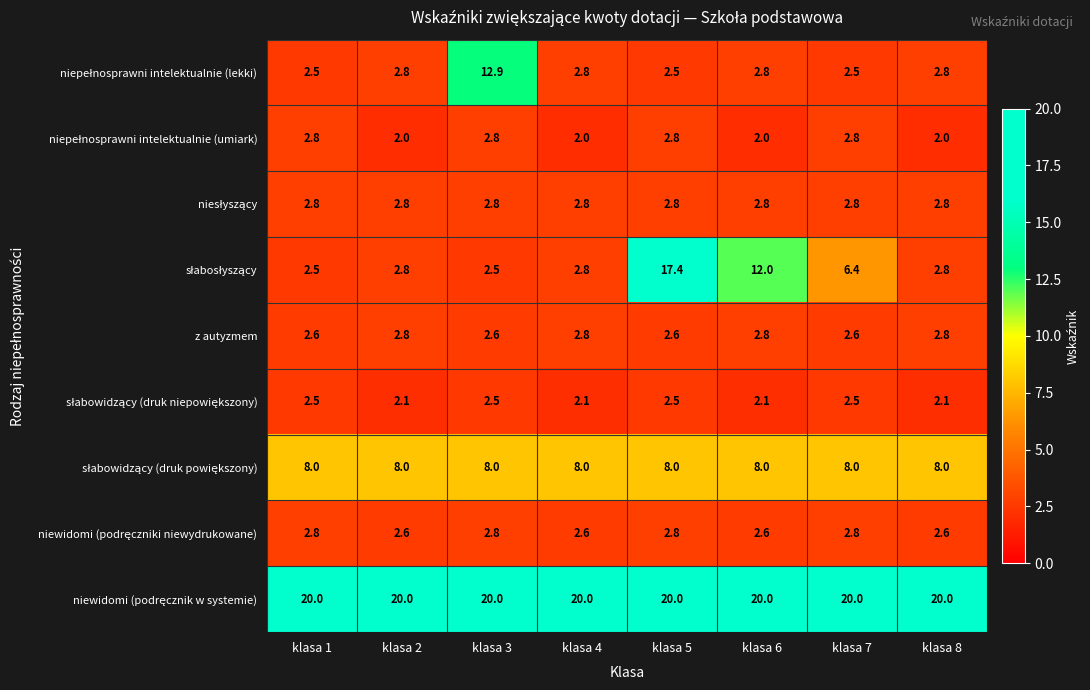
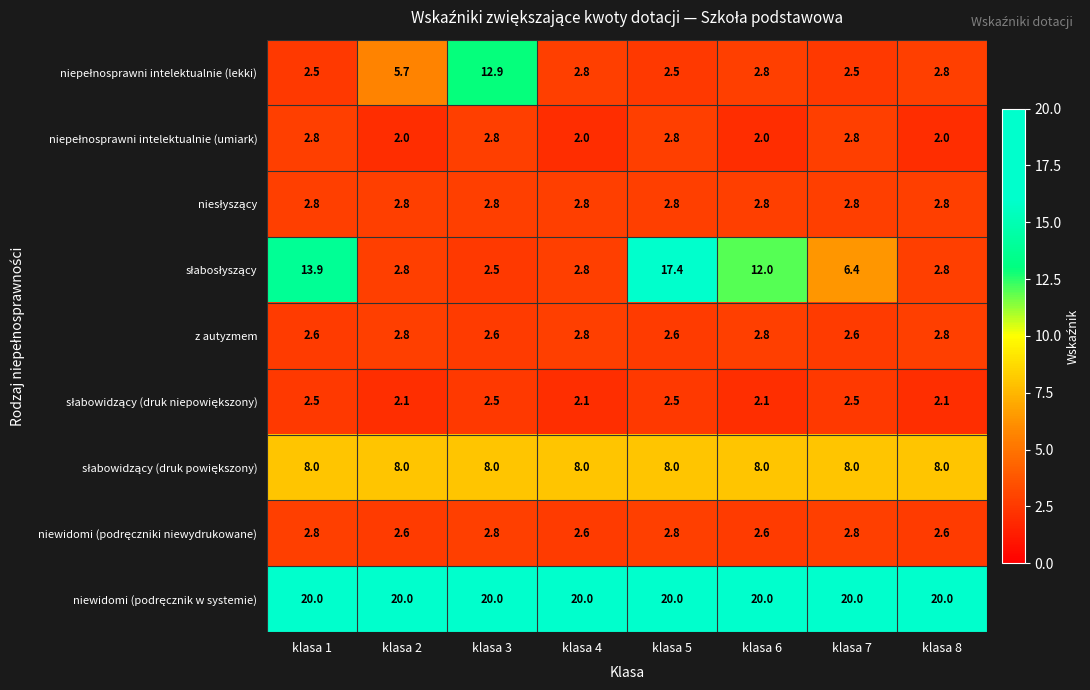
  {
    "niepełnosprawni intelektualnie (lekki)": {
      "klasa 1": 2.5,
-     "klasa 2": 2.8,
+     "klasa 2": 5.7,
      "klasa 3": 12.9,
      "klasa 4": 2.8,
      "klasa 5": 2.5,
      "klasa 6": 2.8,
      "klasa 7": 2.5,
      "klasa 8": 2.8
    },
    "niepełnosprawni intelektualnie (umiark)": {
      "klasa 1": 2.8,
      "klasa 2": 2.0,
      "klasa 3": 2.8,
      "klasa 4": 2.0,
      "klasa 5": 2.8,
      "klasa 6": 2.0,
      "klasa 7": 2.8,
      "klasa 8": 2.0
    },
    "niesłyszący": {
      "klasa 1": 2.8,
      "klasa 2": 2.8,
      "klasa 3": 2.8,
      "klasa 4": 2.8,
      "klasa 5": 2.8,
      "klasa 6": 2.8,
      "klasa 7": 2.8,
      "klasa 8": 2.8
    },
    "słabosłyszący": {
-     "klasa 1": 2.5,
+     "klasa 1": 13.9,
      "klasa 2": 2.8,
      "klasa 3": 2.5,
      "klasa 4": 2.8,
      "klasa 5": 17.4,
      "klasa 6": 12.0,
      "klasa 7": 6.4,
      "klasa 8": 2.8
    },
    "z autyzmem": {
      "klasa 1": 2.6,
      "klasa 2": 2.8,
      "klasa 3": 2.6,
      "klasa 4": 2.8,
      "klasa 5": 2.6,
      "klasa 6": 2.8,
      "klasa 7": 2.6,
      "klasa 8": 2.8
    },
    "słabowidzący (druk niepowiększony)": {
      "klasa 1": 2.5,
      "klasa 2": 2.1,
      "klasa 3": 2.5,
      "klasa 4": 2.1,
      "klasa 5": 2.5,
      "klasa 6": 2.1,
      "klasa 7": 2.5,
      "klasa 8": 2.1
    },
    "słabowidzący (druk powiększony)": {
      "klasa 1": 8.0,
      "klasa 2": 8.0,
      "klasa 3": 8.0,
      "klasa 4": 8.0,
      "klasa 5": 8.0,
      "klasa 6": 8.0,
      "klasa 7": 8.0,
      "klasa 8": 8.0
    },
    "niewidomi (podręczniki niewydrukowane)": {
      "klasa 1": 2.8,
      "klasa 2": 2.6,
      "klasa 3": 2.8,
      "klasa 4": 2.6,
      "klasa 5": 2.8,
      "klasa 6": 2.6,
      "klasa 7": 2.8,
      "klasa 8": 2.6
    },
    "niewidomi (podręcznik w systemie)": {
      "klasa 1": 20.0,
      "klasa 2": 20.0,
      "klasa 3": 20.0,
      "klasa 4": 20.0,
      "klasa 5": 20.0,
      "klasa 6": 20.0,
      "klasa 7": 20.0,
      "klasa 8": 20.0
    }
  }
